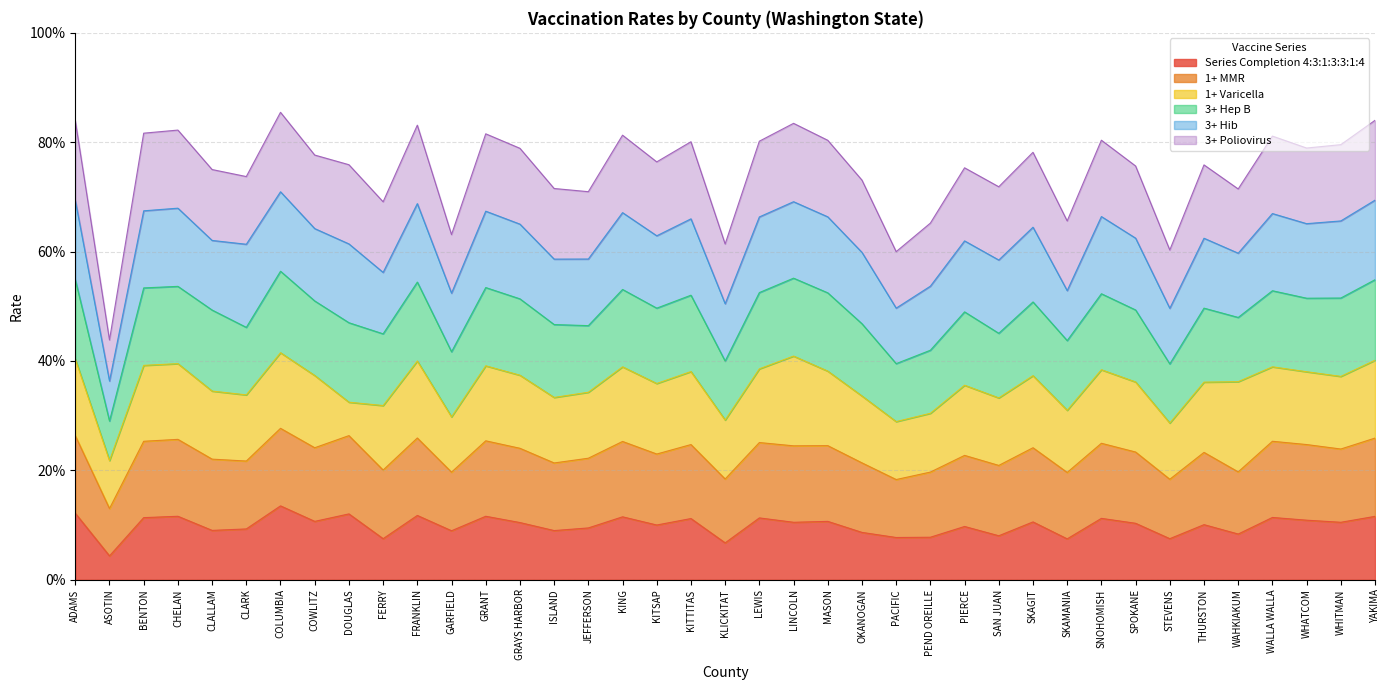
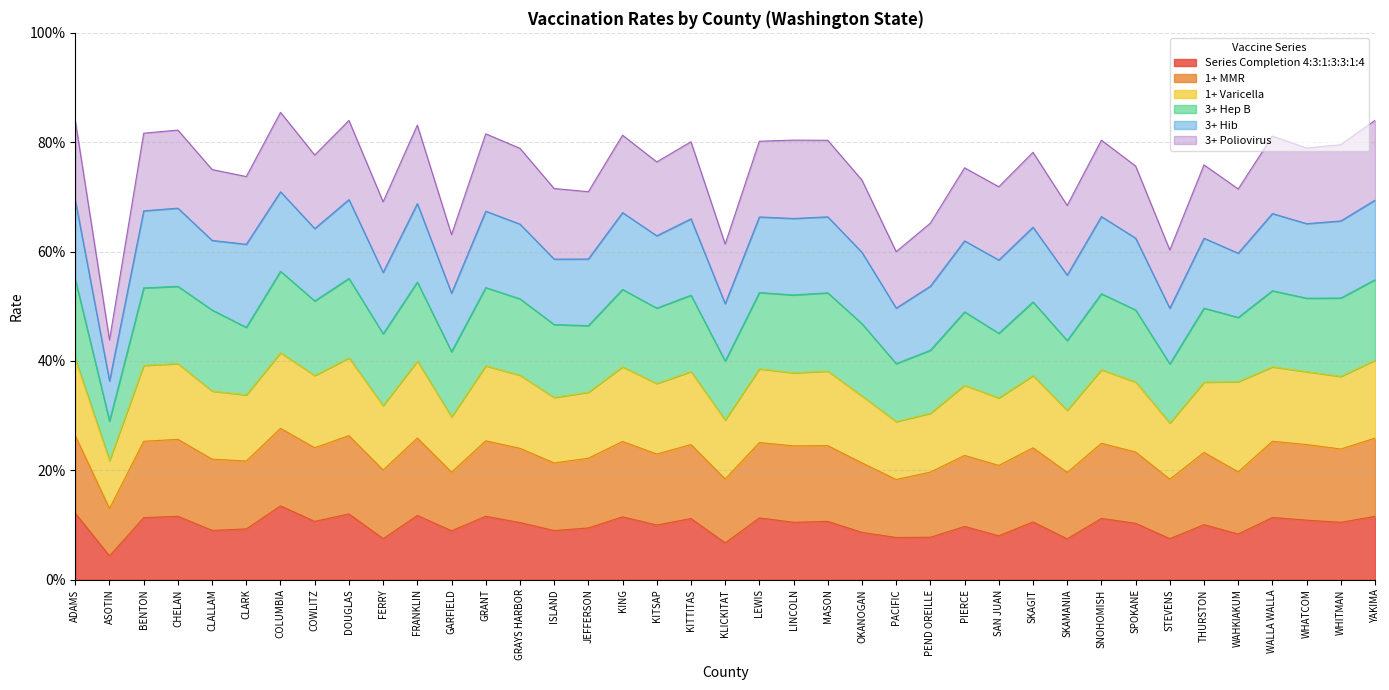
  {
    "1+ Varicella": {
      "ADAMS": "14%",
      "ASOTIN": "9%",
      "BENTON": "14%",
      "CHELAN": "14%",
      "CLALLAM": "12%",
      "CLARK": "12%",
      "COLUMBIA": "14%",
      "COWLITZ": "13%",
-     "DOUGLAS": "6%",
+     "DOUGLAS": "14%",
      "FERRY": "12%",
      "FRANKLIN": "14%",
      "GARFIELD": "10%",
      "GRANT": "14%",
      "GRAYS HARBOR": "13%",
      "ISLAND": "12%",
      "JEFFERSON": "12%",
      "KING": "14%",
      "KITSAP": "13%",
      "KITTITAS": "13%",
      "KLICKITAT": "11%",
      "LEWIS": "13%",
-     "LINCOLN": "16%",
+     "LINCOLN": "13%",
      "MASON": "14%",
      "OKANOGAN": "12%",
      "PACIFIC": "11%",
      "PEND OREILLE": "11%",
      "PIERCE": "13%",
      "SAN JUAN": "12%",
      "SKAGIT": "13%",
      "SKAMANIA": "11%",
      "SNOHOMISH": "13%",
      "SPOKANE": "13%",
      "STEVENS": "10%",
      "THURSTON": "13%",
      "WAHKIAKUM": "16%",
      "WALLA WALLA": "14%",
      "WHATCOM": "13%",
      "WHITMAN": "13%",
      "YAKIMA": "14%"
    },
    "3+ Hep B": {
      "ADAMS": "15%",
      "ASOTIN": "7%",
      "BENTON": "14%",
      "CHELAN": "14%",
      "CLALLAM": "15%",
      "CLARK": "12%",
      "COLUMBIA": "15%",
      "COWLITZ": "14%",
      "DOUGLAS": "15%",
      "FERRY": "13%",
      "FRANKLIN": "14%",
      "GARFIELD": "12%",
      "GRANT": "14%",
      "GRAYS HARBOR": "14%",
      "ISLAND": "13%",
      "JEFFERSON": "12%",
      "KING": "14%",
      "KITSAP": "14%",
      "KITTITAS": "14%",
      "KLICKITAT": "11%",
      "LEWIS": "14%",
      "LINCOLN": "14%",
      "MASON": "14%",
      "OKANOGAN": "13%",
      "PACIFIC": "11%",
      "PEND OREILLE": "12%",
      "PIERCE": "13%",
      "SAN JUAN": "12%",
      "SKAGIT": "13%",
      "SKAMANIA": "13%",
      "SNOHOMISH": "14%",
      "SPOKANE": "13%",
      "STEVENS": "11%",
      "THURSTON": "14%",
      "WAHKIAKUM": "12%",
      "WALLA WALLA": "14%",
      "WHATCOM": "13%",
      "WHITMAN": "14%",
      "YAKIMA": "15%"
    },
    "3+ Hib": {
      "ADAMS": "15%",
      "ASOTIN": "7%",
      "BENTON": "14%",
      "CHELAN": "14%",
      "CLALLAM": "13%",
      "CLARK": "15%",
      "COLUMBIA": "15%",
      "COWLITZ": "13%",
      "DOUGLAS": "14%",
      "FERRY": "11%",
      "FRANKLIN": "14%",
      "GARFIELD": "11%",
      "GRANT": "14%",
      "GRAYS HARBOR": "14%",
      "ISLAND": "12%",
      "JEFFERSON": "12%",
      "KING": "14%",
      "KITSAP": "13%",
      "KITTITAS": "14%",
      "KLICKITAT": "10%",
      "LEWIS": "14%",
      "LINCOLN": "14%",
      "MASON": "14%",
      "OKANOGAN": "13%",
      "PACIFIC": "10%",
      "PEND OREILLE": "12%",
      "PIERCE": "13%",
      "SAN JUAN": "13%",
      "SKAGIT": "14%",
-     "SKAMANIA": "9%",
+     "SKAMANIA": "12%",
      "SNOHOMISH": "14%",
      "SPOKANE": "13%",
      "STEVENS": "10%",
      "THURSTON": "13%",
      "WAHKIAKUM": "12%",
      "WALLA WALLA": "14%",
      "WHATCOM": "14%",
      "WHITMAN": "14%",
      "YAKIMA": "15%"
    },
    "3+ Poliovirus": {
      "ADAMS": "15%",
      "ASOTIN": "8%",
      "BENTON": "14%",
      "CHELAN": "14%",
      "CLALLAM": "13%",
      "CLARK": "12%",
      "COLUMBIA": "15%",
      "COWLITZ": "13%",
      "DOUGLAS": "14%",
      "FERRY": "13%",
      "FRANKLIN": "14%",
      "GARFIELD": "11%",
      "GRANT": "14%",
      "GRAYS HARBOR": "14%",
      "ISLAND": "13%",
      "JEFFERSON": "12%",
      "KING": "14%",
      "KITSAP": "14%",
      "KITTITAS": "14%",
      "KLICKITAT": "11%",
      "LEWIS": "14%",
      "LINCOLN": "14%",
      "MASON": "14%",
      "OKANOGAN": "13%",
      "PACIFIC": "10%",
      "PEND OREILLE": "12%",
      "PIERCE": "13%",
      "SAN JUAN": "13%",
      "SKAGIT": "14%",
      "SKAMANIA": "13%",
      "SNOHOMISH": "14%",
      "SPOKANE": "13%",
      "STEVENS": "11%",
      "THURSTON": "13%",
      "WAHKIAKUM": "12%",
      "YAKIMA": "15%"
    }
  }
